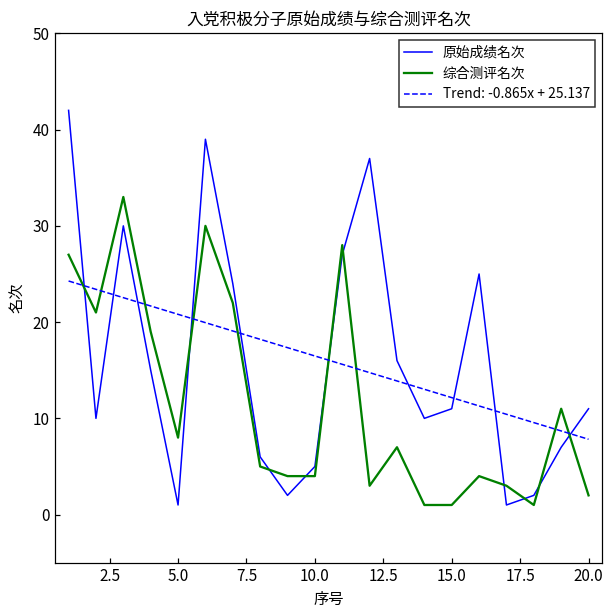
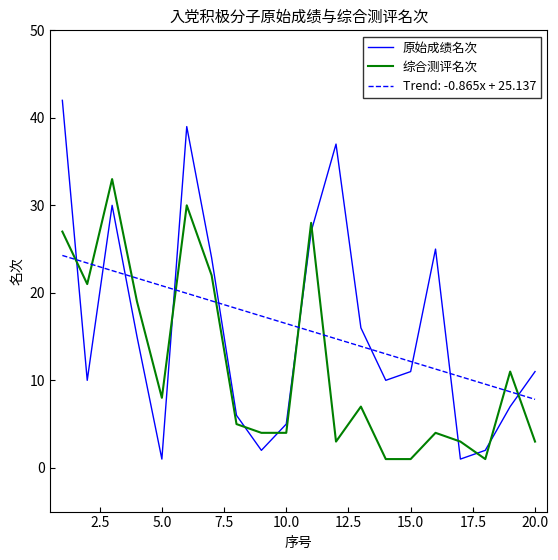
  {
    "综合测评名次": {
      "5.0": 8,
      "10.0": 4,
      "15.0": 1,
-     "20.0": 2
+     "20.0": 3
    }
  }
